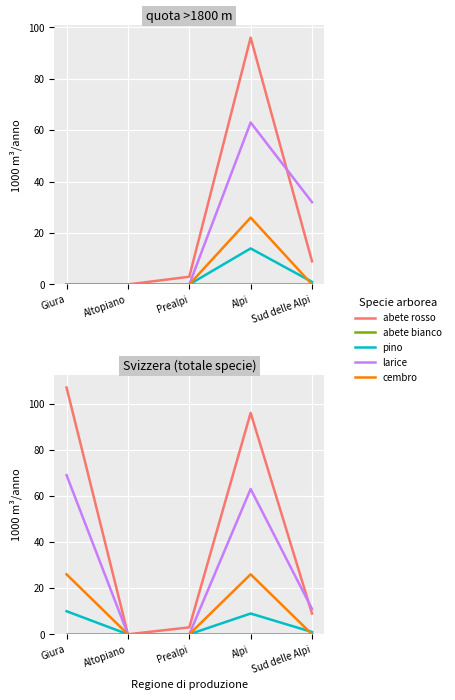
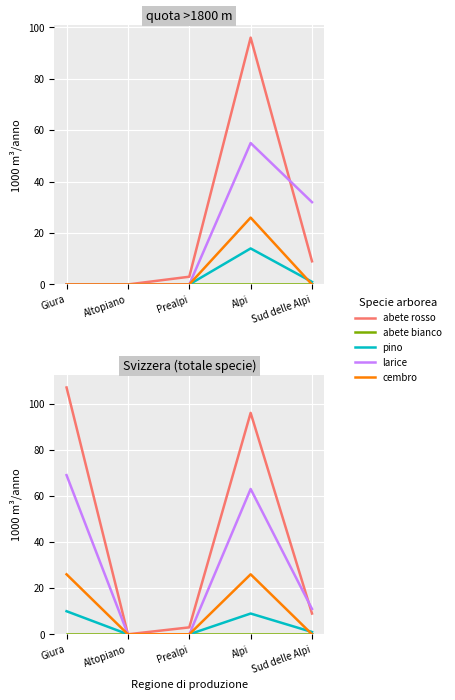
  {
    "quota >1800 m": {
      "abete rosso": {
        "Prealpi": 3,
        "Alpi": 96,
        "Sud delle Alpi": 9
      },
      "abete bianco": {
        "Alpi": 0
      },
      "pino": {
        "Alpi": 14,
        "Sud delle Alpi": 1
      },
      "larice": {
-       "Alpi": 63,
+       "Alpi": 55,
        "Sud delle Alpi": 32
      },
      "cembro": {
        "Alpi": 26
      }
    },
    "Svizzera (totale specie)": {
      "abete rosso": {
        "Giura": 107,
        "Prealpi": 3,
        "Alpi": 96,
        "Sud delle Alpi": 9
      },
      "abete bianco": {
        "Giura": 0,
        "Alpi": 0
      },
      "pino": {
        "Giura": 10,
        "Alpi": 9
      },
      "larice": {
        "Giura": 69,
        "Alpi": 63,
        "Sud delle Alpi": 11
      },
      "cembro": {
        "Giura": 26,
        "Alpi": 26
      }
    }
  }
